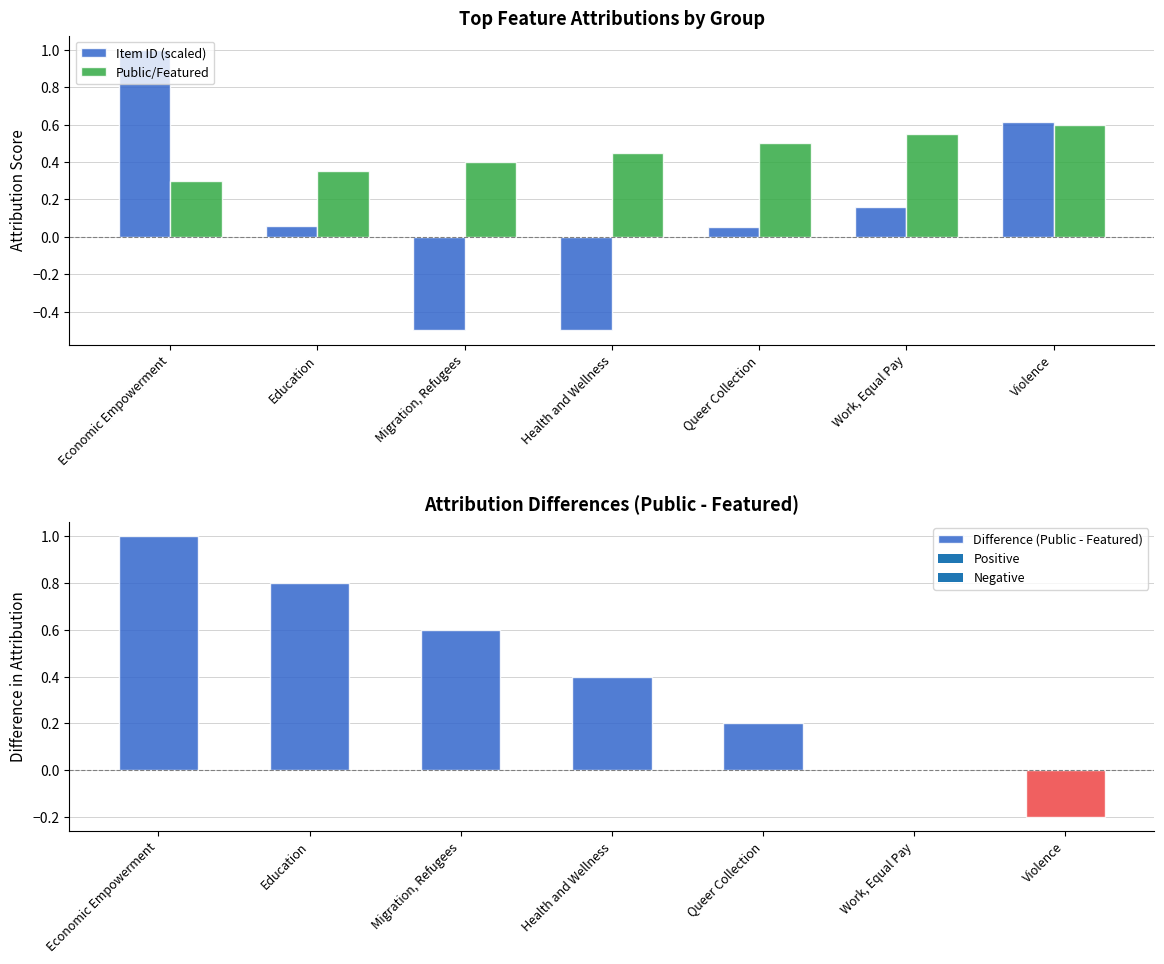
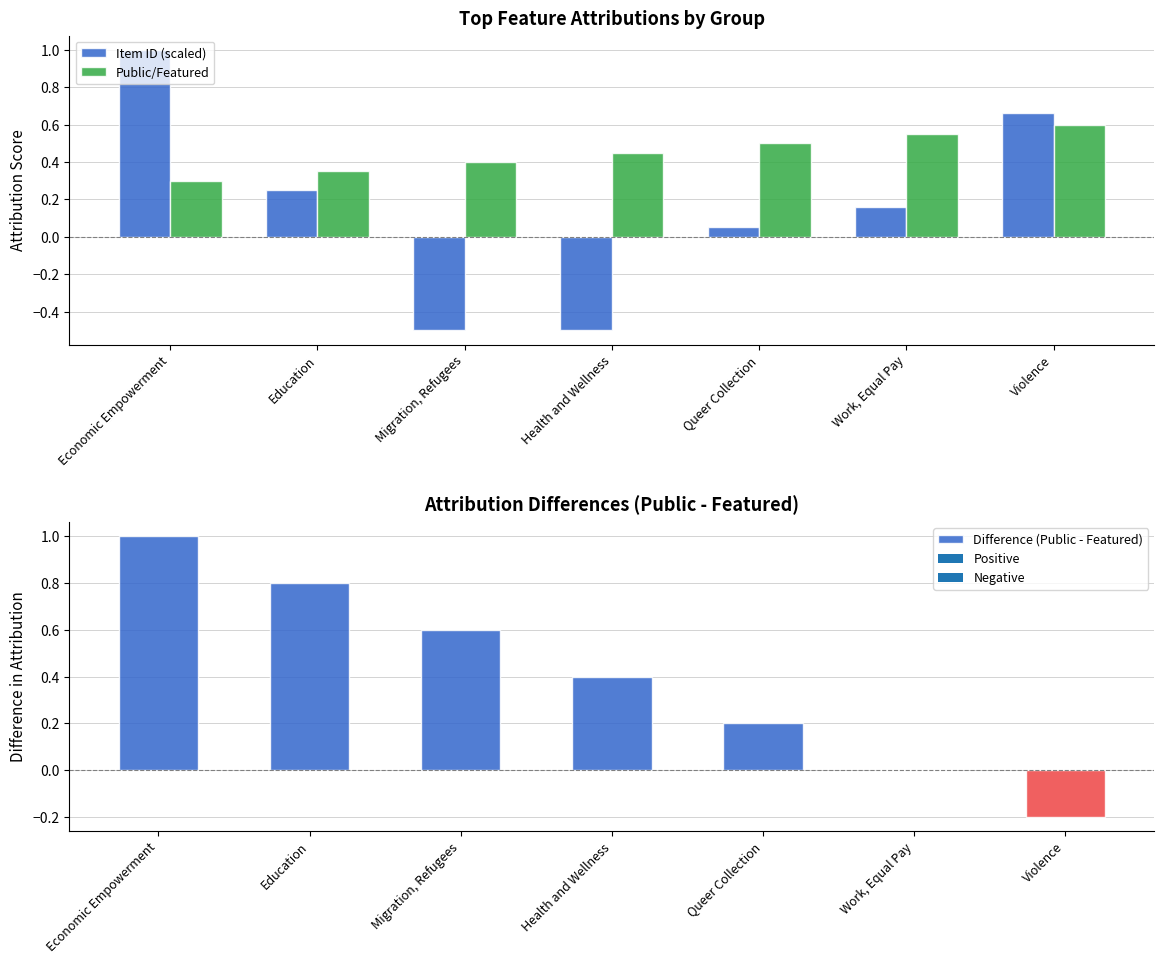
  {
    "Top Feature Attributions by Group": {
      "Item ID (scaled)": {
-       "Education": 0.06,
+       "Education": 0.25,
        "Migration, Refugees": -0.50,
        "Health and Wellness": -0.50,
        "Queer Collection": 0.05,
        "Work, Equal Pay": 0.16,
-       "Violence": 0.62
+       "Violence": 0.66
      },
      "Public/Featured": {
        "Economic Empowerment": 0.30,
        "Education": 0.35,
        "Migration, Refugees": 0.40,
        "Health and Wellness": 0.45,
        "Queer Collection": 0.50,
        "Work, Equal Pay": 0.55,
        "Violence": 0.60
      }
    },
    "Attribution Differences (Public - Featured)": {
      "Economic Empowerment": 1.00,
      "Education": 0.80,
      "Migration, Refugees": 0.60,
      "Health and Wellness": 0.40,
      "Queer Collection": 0.20,
      "Work, Equal Pay": 0.00,
      "Violence": -0.20
    }
  }
